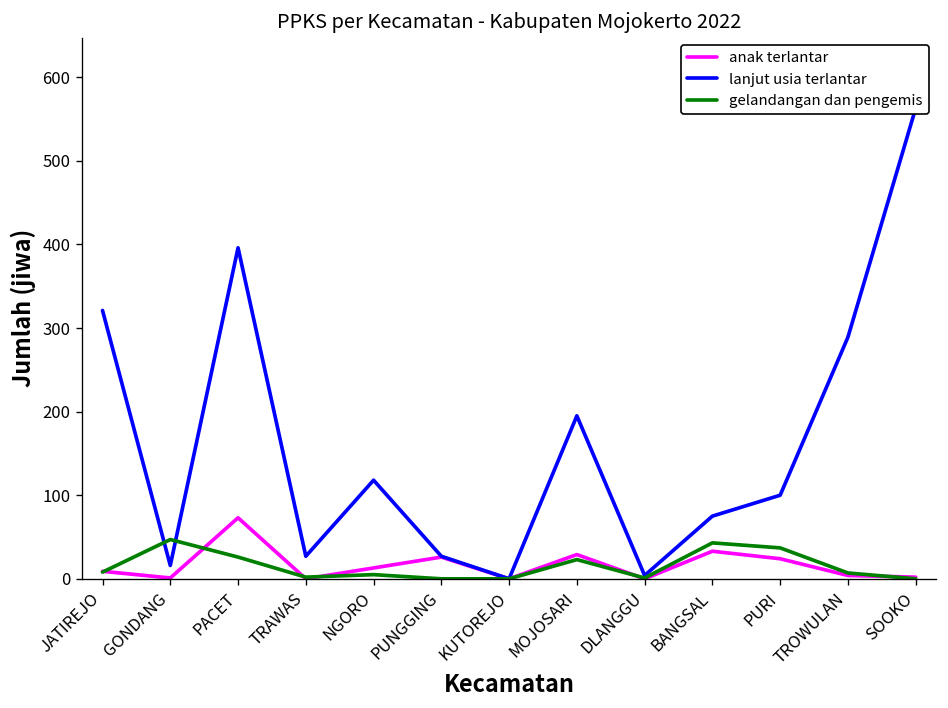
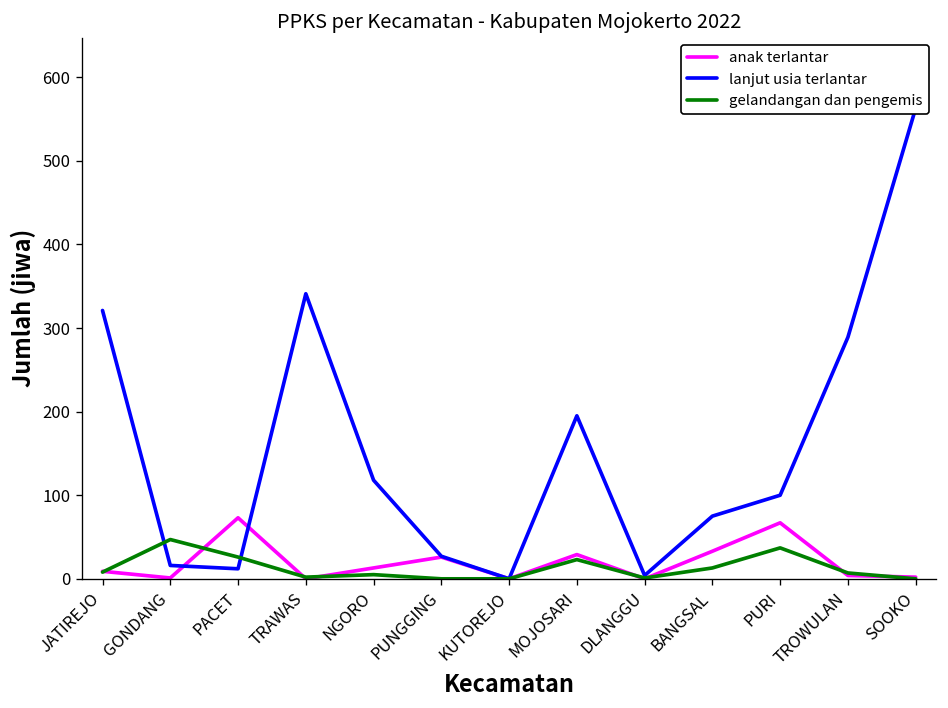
  {
    "anak terlantar": {
      "GONDANG": 0,
      "PACET": 70,
      "NGORO": 10,
      "MOJOSARI": 30,
      "BANGSAL": 30,
-     "PURI": 20
+     "PURI": 70
    },
    "lanjut usia terlantar": {
      "JATIREJO": 320,
      "GONDANG": 20,
-     "PACET": 400,
-     "TRAWAS": 30,
+     "PACET": 10,
+     "TRAWAS": 340,
      "NGORO": 120,
      "MOJOSARI": 200,
      "BANGSAL": 80,
      "PURI": 100,
      "TROWULAN": 290
    },
    "gelandangan dan pengemis": {
      "GONDANG": 50,
      "PACET": 30,
      "NGORO": 10,
      "PUNGGING": 0,
      "MOJOSARI": 20,
-     "BANGSAL": 40,
+     "BANGSAL": 10,
      "PURI": 40
    }
  }
